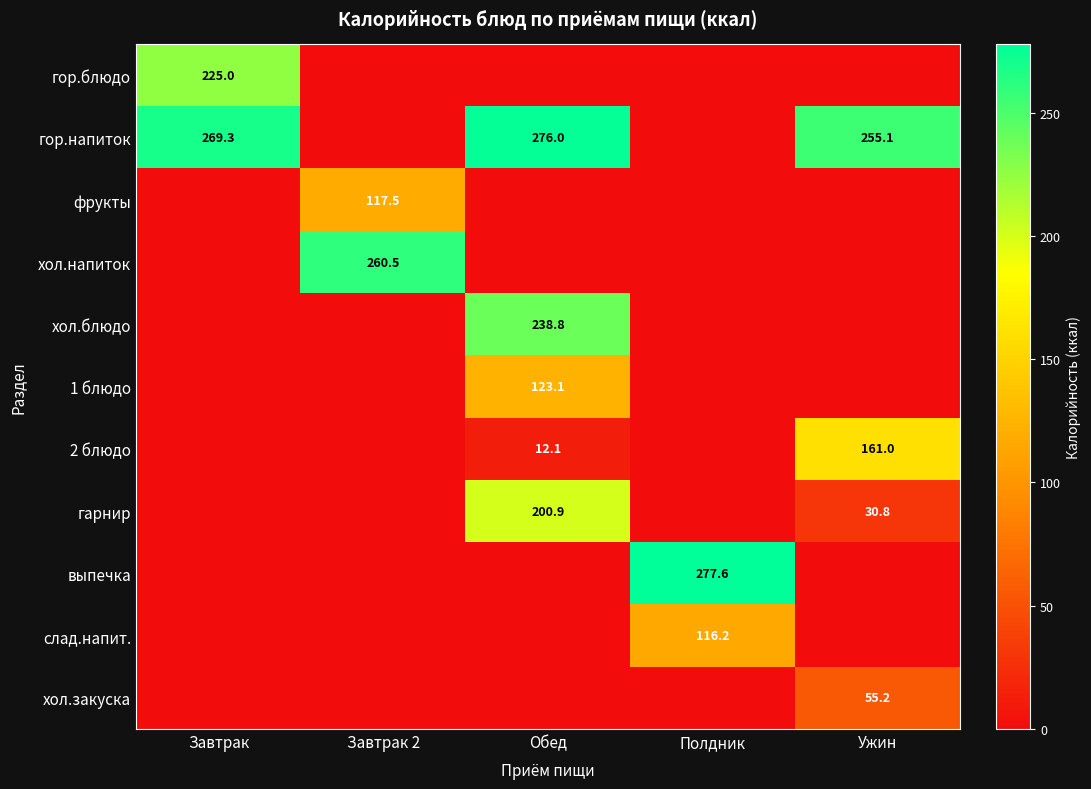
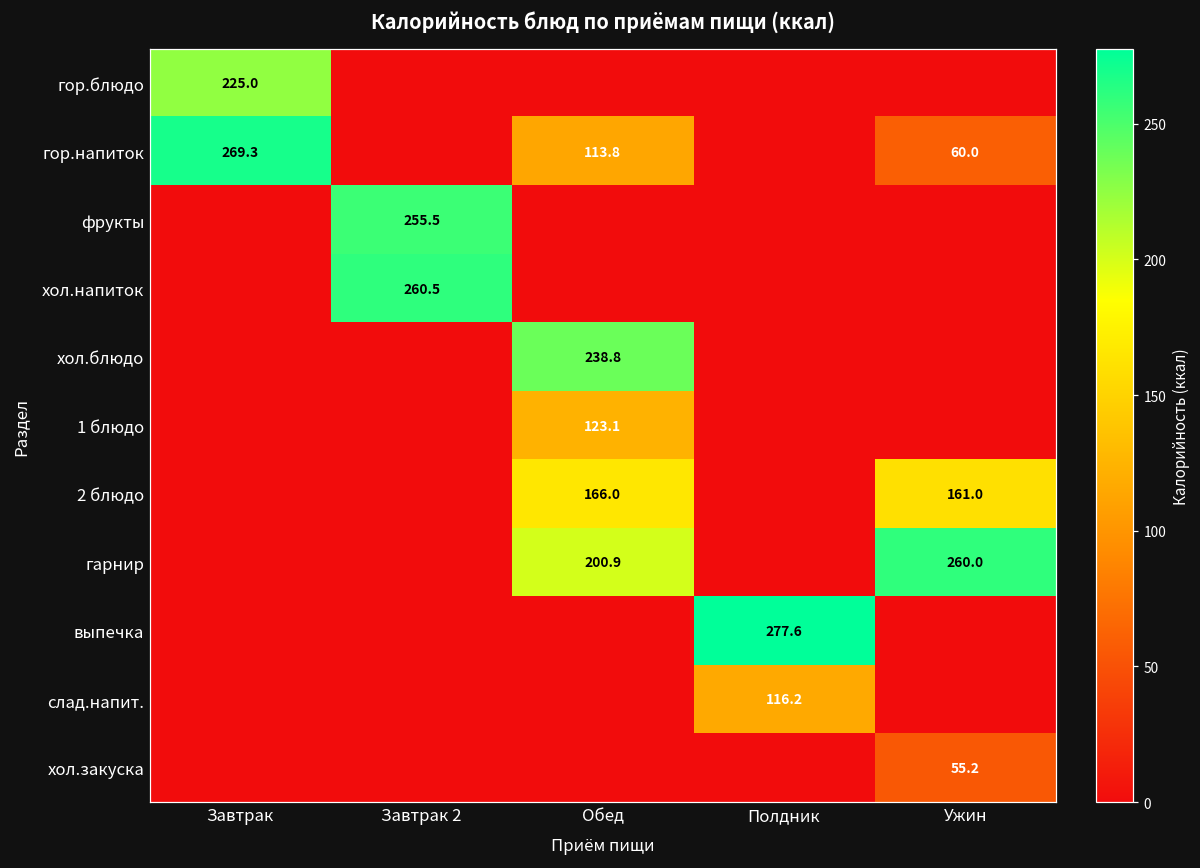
  {
    "гор.блюдо": {
      "Завтрак": 225.0
    },
    "гор.напиток": {
      "Завтрак": 269.3,
-     "Обед": 276.0,
-     "Ужин": 255.1
+     "Обед": 113.8,
+     "Ужин": 60.0
    },
    "фрукты": {
-     "Завтрак 2": 117.5
+     "Завтрак 2": 255.5
    },
    "хол.напиток": {
      "Завтрак 2": 260.5
    },
    "хол.блюдо": {
      "Обед": 238.8
    },
    "1 блюдо": {
      "Обед": 123.1
    },
    "2 блюдо": {
-     "Обед": 12.1,
+     "Обед": 166.0,
      "Ужин": 161.0
    },
    "гарнир": {
      "Обед": 200.9,
-     "Ужин": 30.8
+     "Ужин": 260.0
    },
    "выпечка": {
      "Полдник": 277.6
    },
    "слад.напит.": {
      "Полдник": 116.2
    },
    "хол.закуска": {
      "Ужин": 55.2
    }
  }
